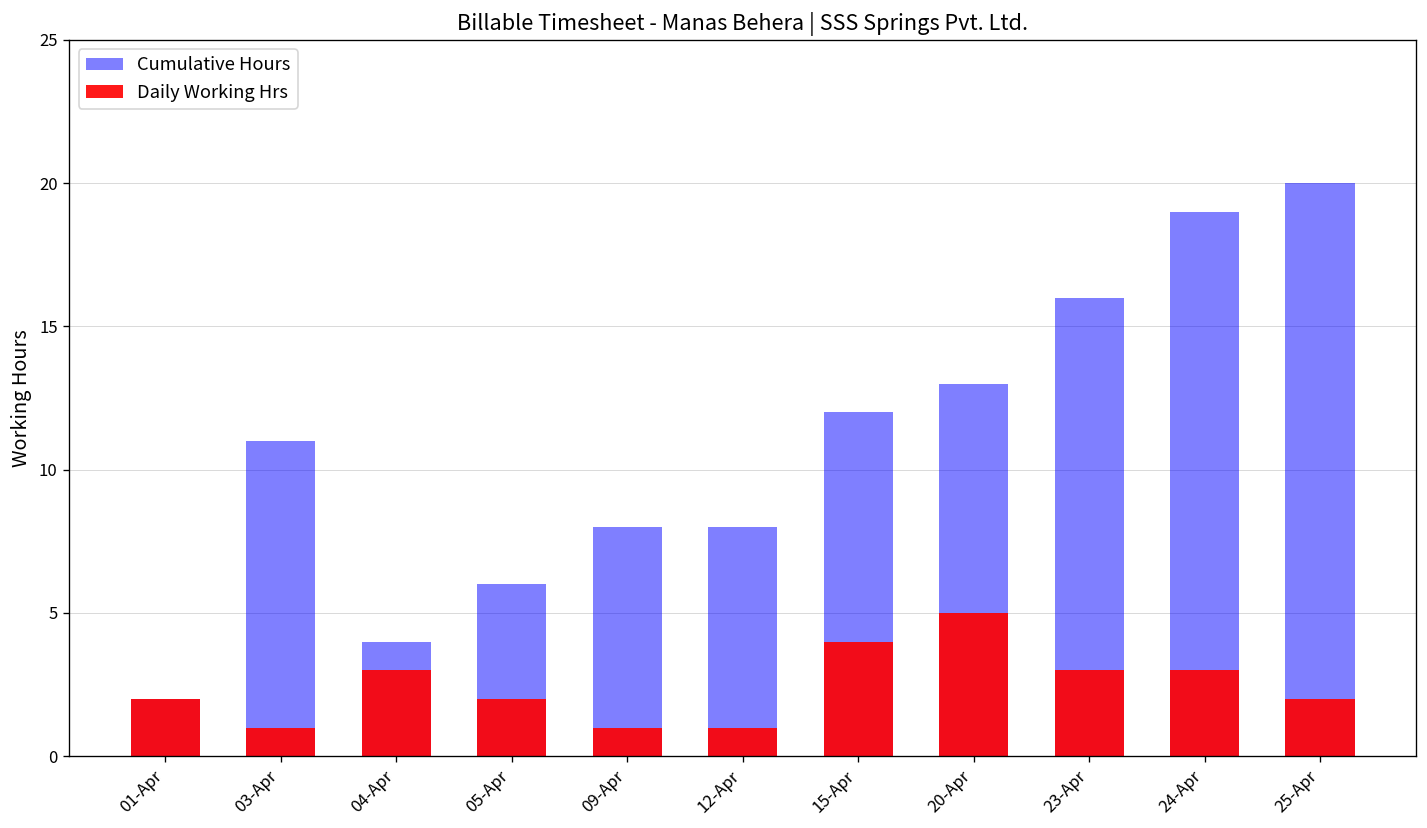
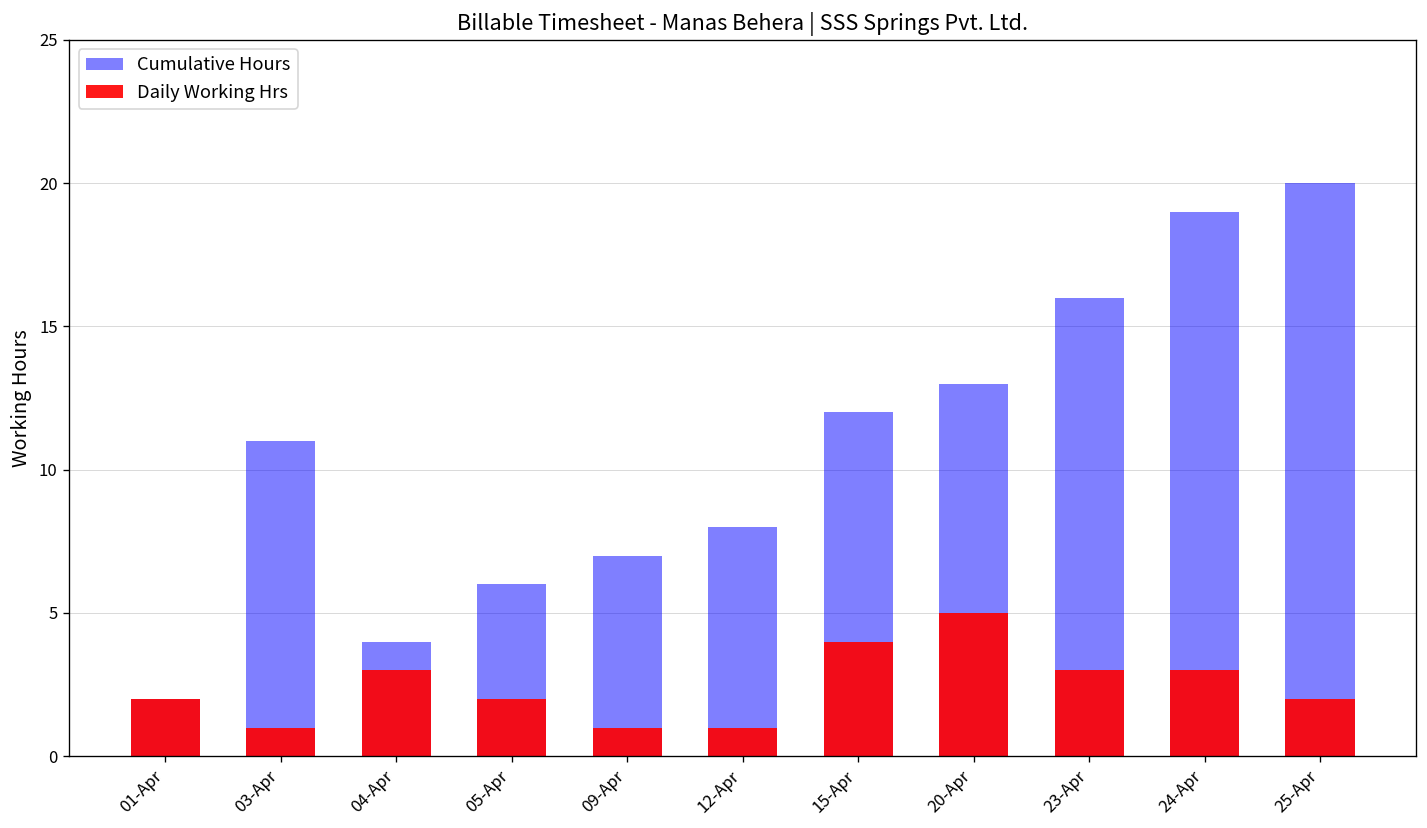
  {
    "Cumulative Hours": {
      "01-Apr": 2,
      "03-Apr": 11,
      "04-Apr": 4,
      "05-Apr": 6,
-     "09-Apr": 8,
+     "09-Apr": 7,
      "12-Apr": 8,
      "15-Apr": 12,
      "20-Apr": 13,
      "23-Apr": 16,
      "24-Apr": 19,
      "25-Apr": 20
    },
    "Daily Working Hrs": {
      "01-Apr": 2
    }
  }
